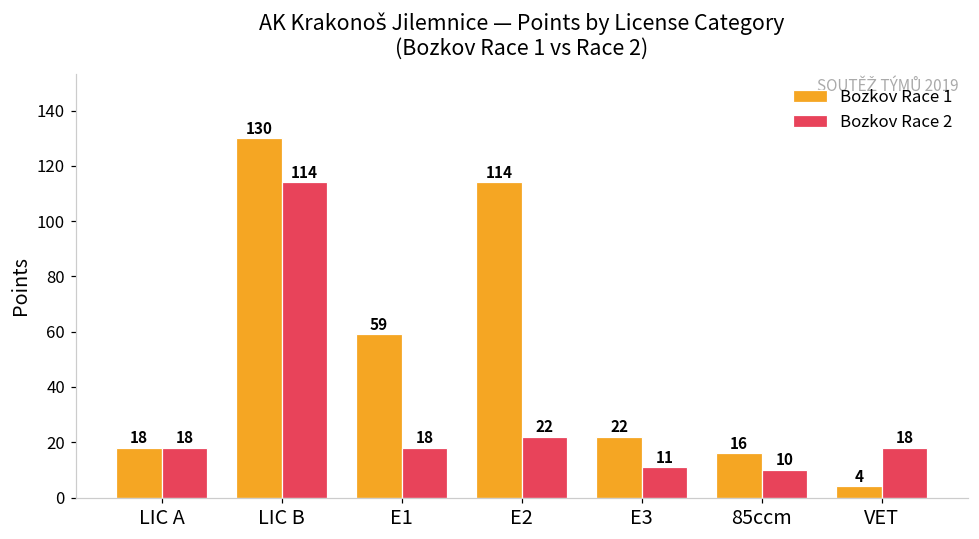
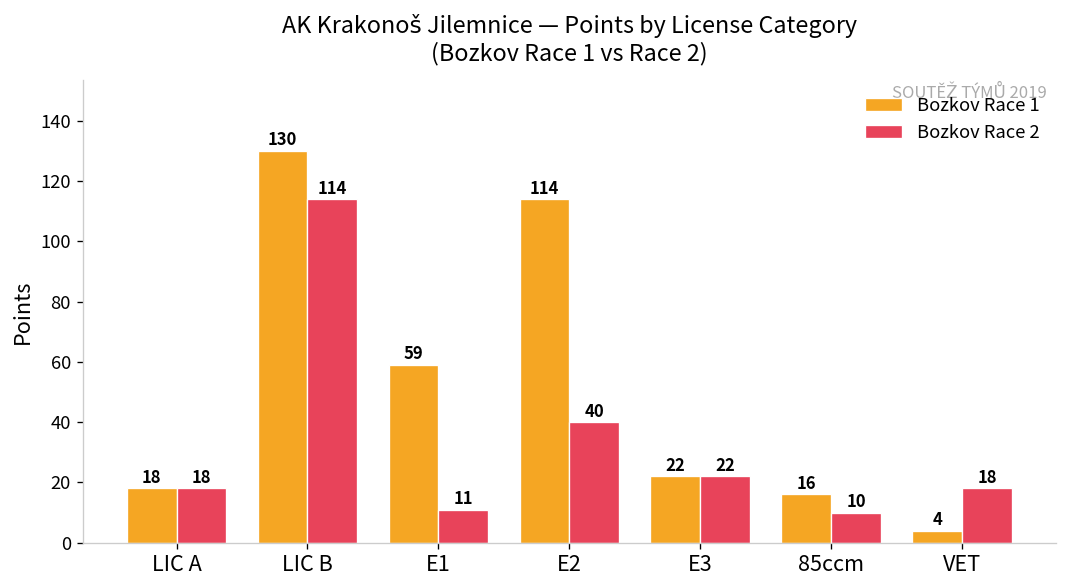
  {
    "Bozkov Race 1": {
      "LIC A": 18,
      "LIC B": 130,
      "E1": 59,
      "E2": 114,
      "E3": 22,
      "85ccm": 16,
      "VET": 4
    },
    "Bozkov Race 2": {
      "LIC A": 18,
      "LIC B": 114,
-     "E1": 18,
-     "E2": 22,
-     "E3": 11,
+     "E1": 11,
+     "E2": 40,
+     "E3": 22,
      "85ccm": 10,
      "VET": 18
    }
  }
